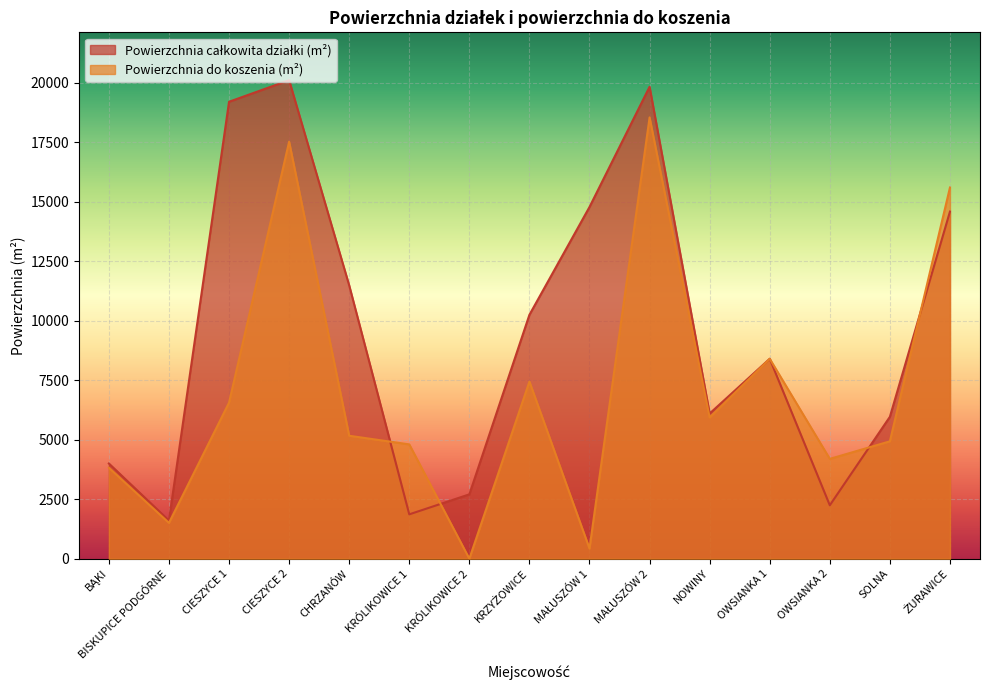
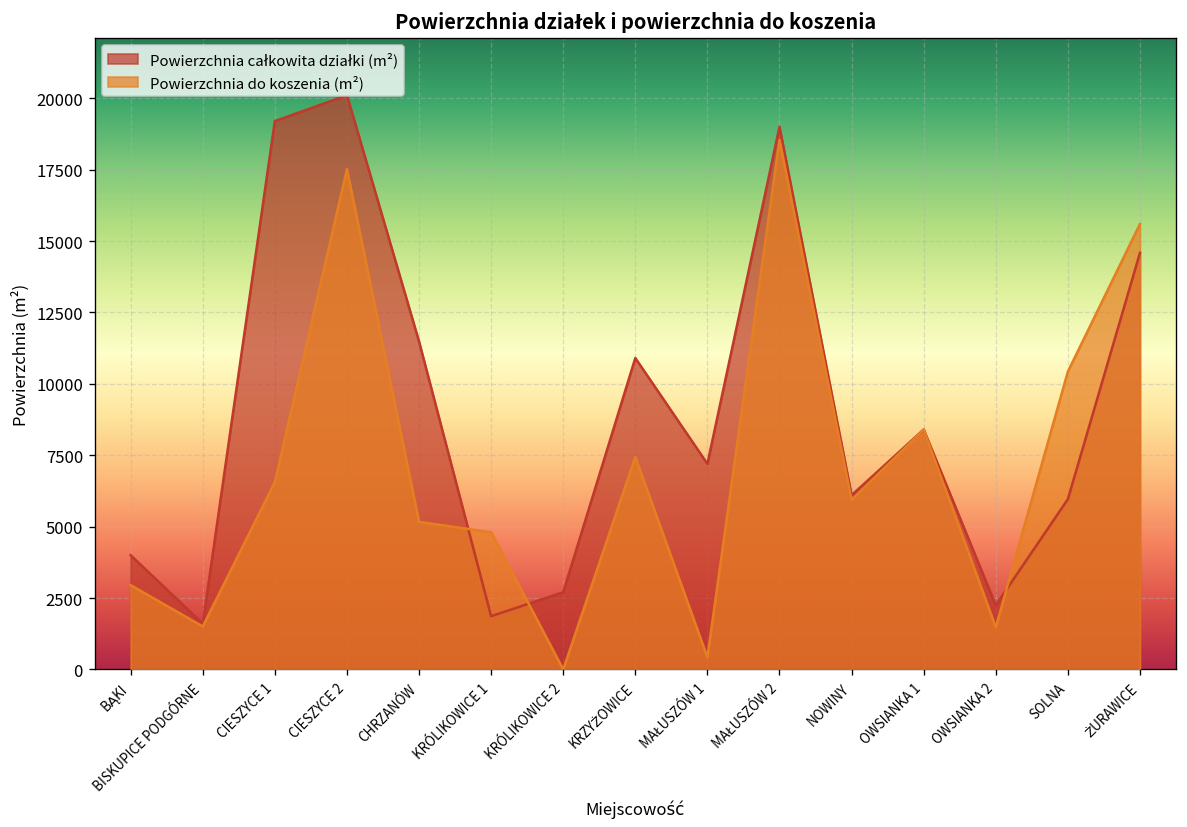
  {
    "Powierzchnia całkowita działki (m²)": {
      "BĄKI": 4000,
      "CIESZYCE 1": 19200,
      "CHRZANÓW": 11500,
      "KRÓLIKOWICE 1": 1900,
      "KRÓLIKOWICE 2": 2700,
-     "KRZYŻOWICE": 10200,
-     "MAŁUSZÓW 1": 14800,
-     "MAŁUSZÓW 2": 19800,
+     "KRZYŻOWICE": 10900,
+     "MAŁUSZÓW 1": 7200,
+     "MAŁUSZÓW 2": 19000,
      "NOWINY": 6100,
      "OWSIANKA 2": 2200,
      "SOLNA": 6000,
      "ŻURAWICE": 14600
    },
    "Powierzchnia do koszenia (m²)": {
-     "BĄKI": 3800,
+     "BĄKI": 3000,
      "CIESZYCE 1": 6600,
      "CIESZYCE 2": 17500,
      "CHRZANÓW": 5200,
      "KRÓLIKOWICE 1": 4800,
      "KRÓLIKOWICE 2": 0,
      "KRZYŻOWICE": 7400,
      "MAŁUSZÓW 1": 400,
      "MAŁUSZÓW 2": 18500,
      "NOWINY": 5900,
-     "OWSIANKA 2": 4200,
-     "SOLNA": 4900,
+     "OWSIANKA 2": 1500,
+     "SOLNA": 10400,
      "ŻURAWICE": 15600
    }
  }
